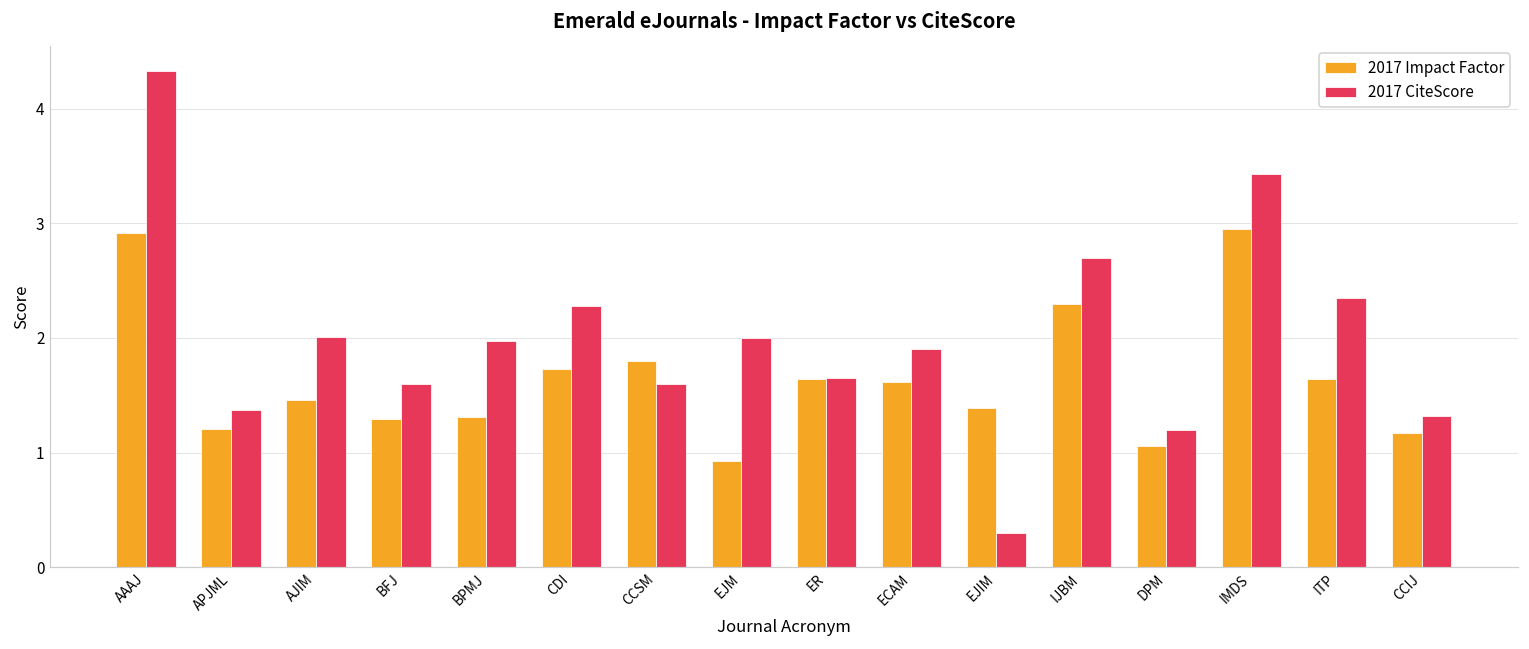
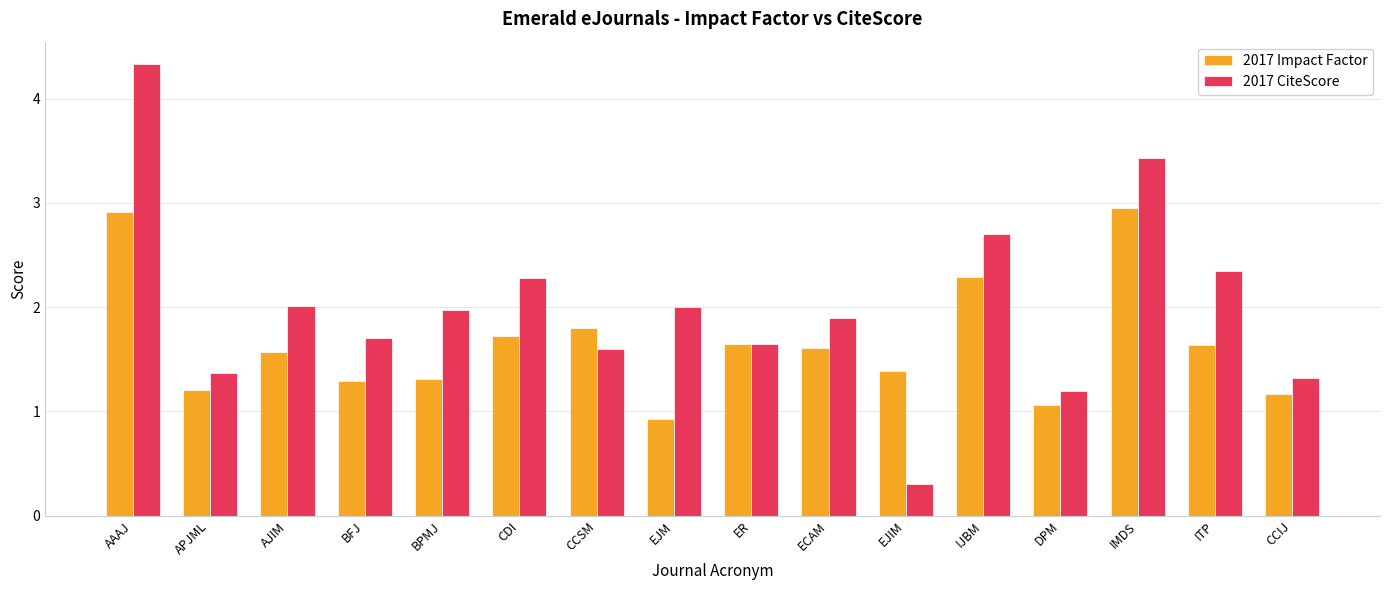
  {
    "2017 Impact Factor": {
      "AAAJ": 2.91,
      "APJML": 1.20,
-     "AJIM": 1.46,
+     "AJIM": 1.57,
      "BFJ": 1.29,
      "BPMJ": 1.31,
      "CDI": 1.73,
      "CCSM": 1.80,
      "EJM": 0.93,
      "ER": 1.65,
      "ECAM": 1.61,
      "EJIM": 1.39,
      "IJBM": 2.29,
      "DPM": 1.06,
      "IMDS": 2.95,
      "ITP": 1.64,
      "CCIJ": 1.17
    },
    "2017 CiteScore": {
      "AAAJ": 4.33,
      "APJML": 1.37,
      "AJIM": 2.0,
-     "BFJ": 1.6,
+     "BFJ": 1.7,
      "BPMJ": 1.97,
      "CDI": 2.3,
      "CCSM": 1.6,
      "EJM": 2.0,
      "ER": 1.65,
      "ECAM": 1.9,
      "EJIM": 0.3,
      "IJBM": 2.7,
      "DPM": 1.2,
      "IMDS": 3.43,
      "ITP": 2.35,
      "CCIJ": 1.3
    }
  }
